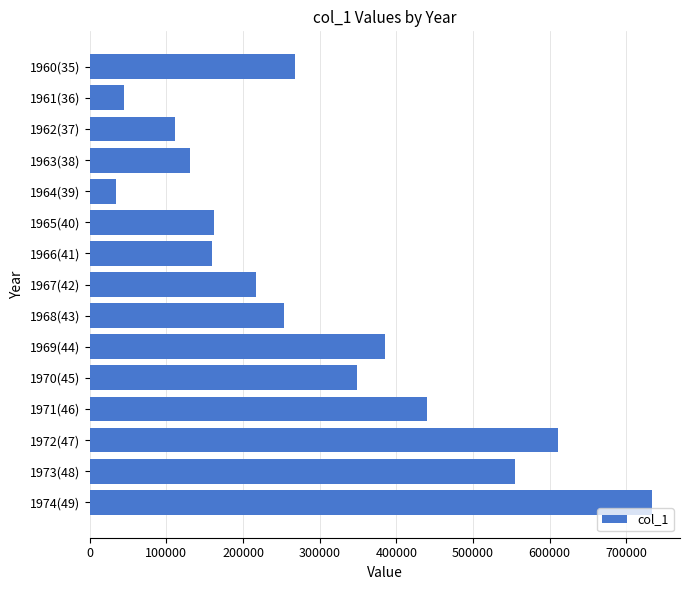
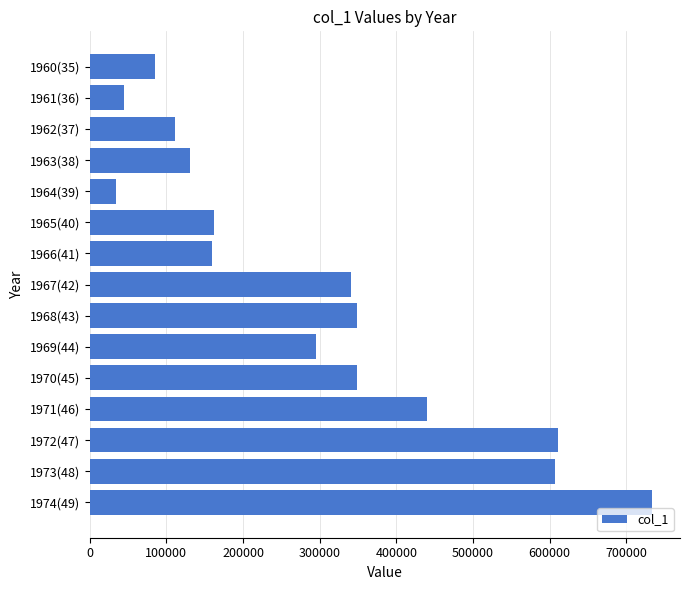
  {
-   "1960(35)": 270000,
+   "1960(35)": 90000,
    "1961(36)": 40000,
    "1962(37)": 110000,
    "1963(38)": 130000,
    "1964(39)": 30000,
    "1965(40)": 160000,
    "1966(41)": 160000,
-   "1967(42)": 220000,
-   "1968(43)": 250000,
-   "1969(44)": 390000,
+   "1967(42)": 340000,
+   "1968(43)": 350000,
+   "1969(44)": 300000,
    "1970(45)": 350000,
    "1971(46)": 440000,
    "1972(47)": 610000,
-   "1973(48)": 560000,
+   "1973(48)": 610000,
    "1974(49)": 730000
  }
